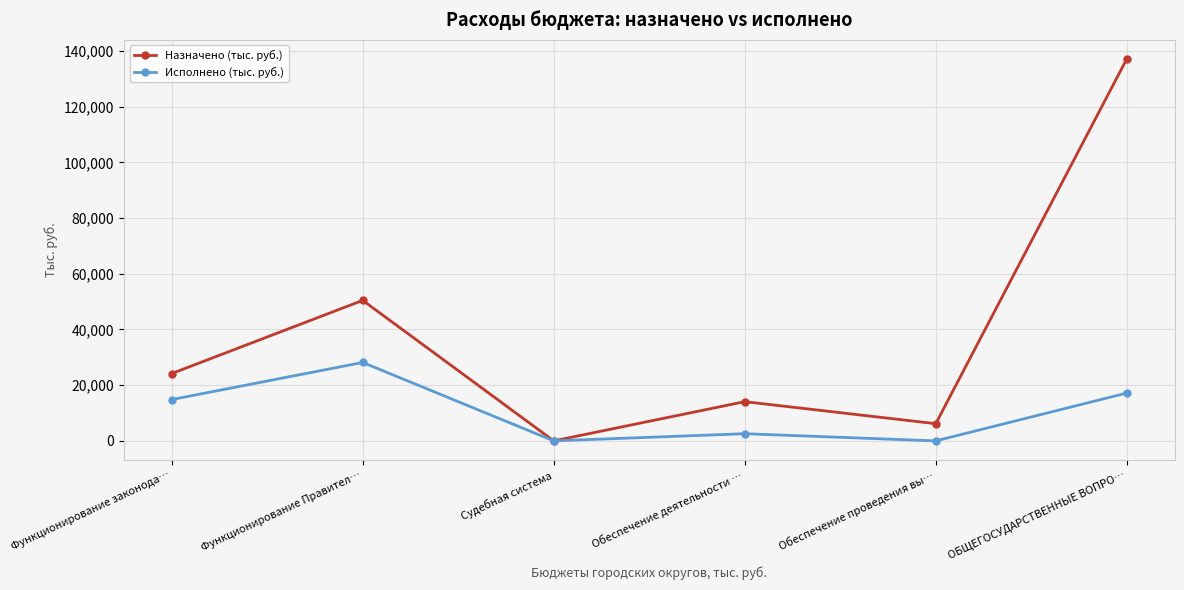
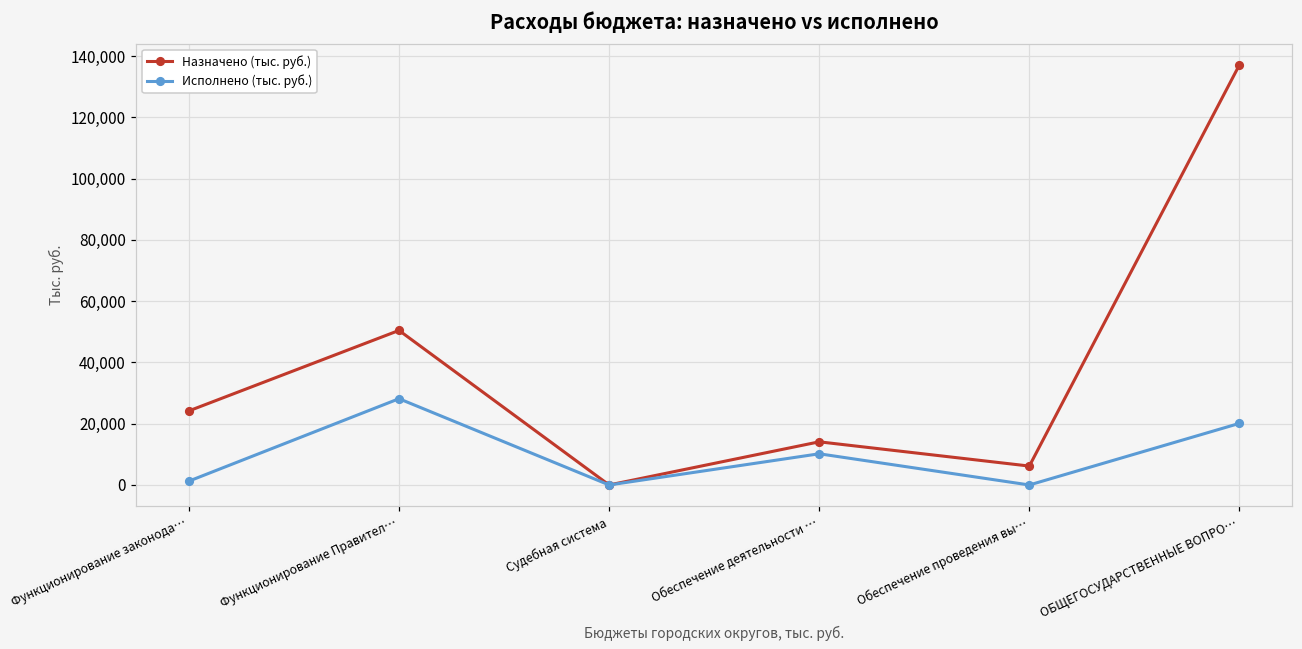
  {
    "Назначено (тыс. руб.)": {
      "Функционирование законода…": "24,000",
      "Функционирование Правител…": "50,000",
      "Обеспечение деятельности …": "14,000",
      "Обеспечение проведения вы…": "6,000",
      "ОБЩЕГОСУДАРСТВЕННЫЕ ВОПРО…": "137,000"
    },
    "Исполнено (тыс. руб.)": {
-     "Функционирование законода…": "15,000",
+     "Функционирование законода…": "1,000",
      "Функционирование Правител…": "28,000",
-     "Обеспечение деятельности …": "3,000",
+     "Обеспечение деятельности …": "10,000",
      "Обеспечение проведения вы…": "0",
-     "ОБЩЕГОСУДАРСТВЕННЫЕ ВОПРО…": "17,000"
+     "ОБЩЕГОСУДАРСТВЕННЫЕ ВОПРО…": "20,000"
    }
  }
